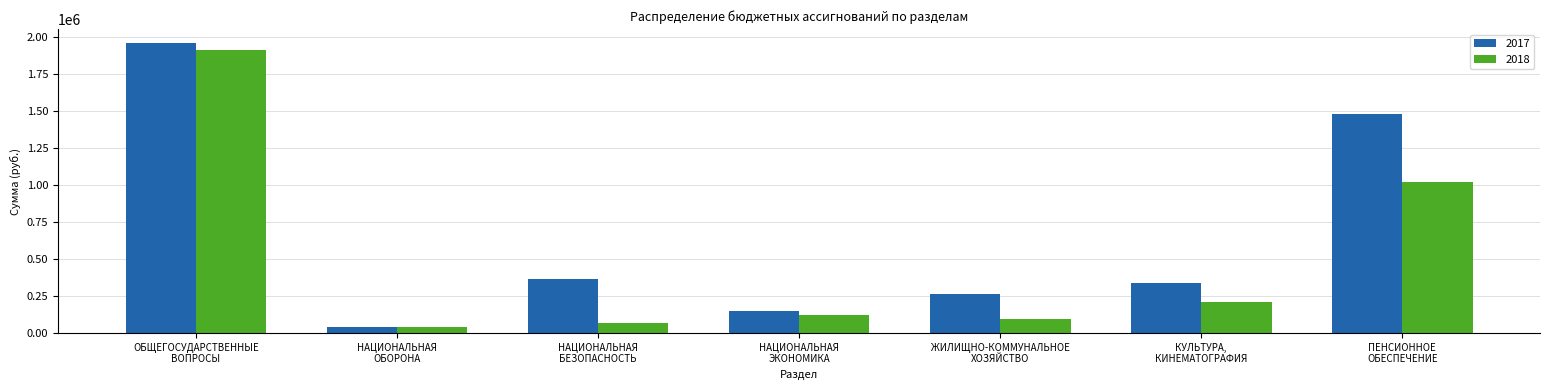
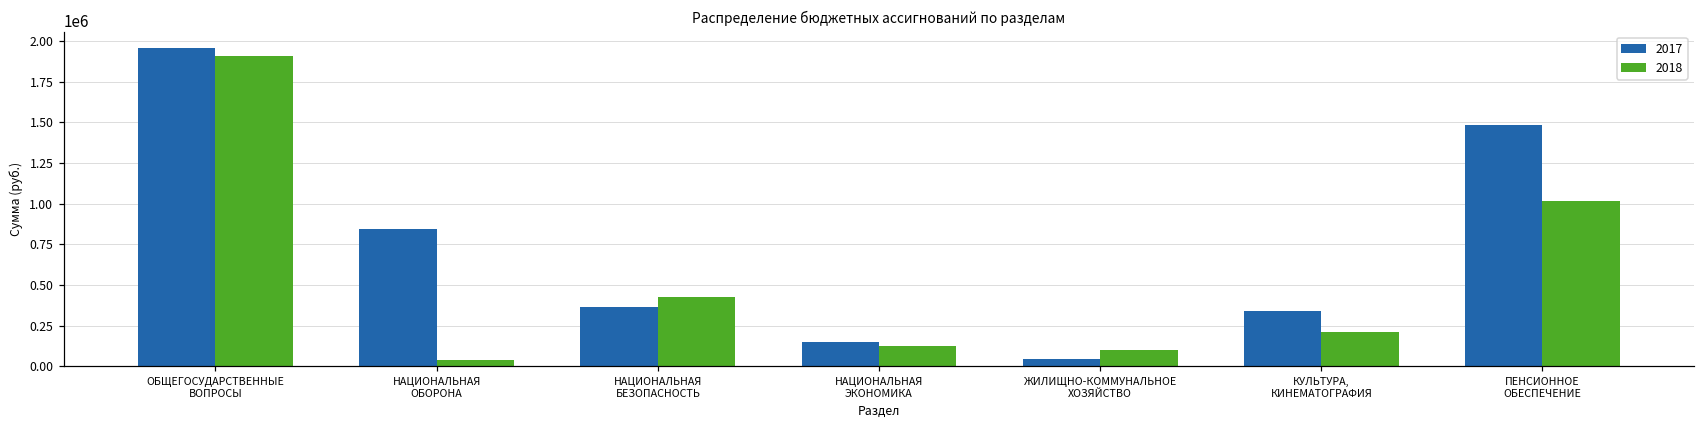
  {
    "2017": {
      "ОБЩЕГОСУДАРСТВЕННЫЕ ВОПРОСЫ": 1960000,
-     "НАЦИОНАЛЬНАЯ ОБОРОНА": 40000,
+     "НАЦИОНАЛЬНАЯ ОБОРОНА": 850000,
      "НАЦИОНАЛЬНАЯ БЕЗОПАСНОСТЬ": 360000,
      "НАЦИОНАЛЬНАЯ ЭКОНОМИКА": 150000,
-     "ЖИЛИЩНО-КОММУНАЛЬНОЕ ХОЗЯЙСТВО": 270000,
+     "ЖИЛИЩНО-КОММУНАЛЬНОЕ ХОЗЯЙСТВО": 50000,
      "КУЛЬТУРА, КИНЕМАТОГРАФИЯ": 340000,
      "ПЕНСИОННОЕ ОБЕСПЕЧЕНИЕ": 1490000
    },
    "2018": {
      "ОБЩЕГОСУДАРСТВЕННЫЕ ВОПРОСЫ": 1910000,
      "НАЦИОНАЛЬНАЯ ОБОРОНА": 40000,
-     "НАЦИОНАЛЬНАЯ БЕЗОПАСНОСТЬ": 70000,
+     "НАЦИОНАЛЬНАЯ БЕЗОПАСНОСТЬ": 430000,
      "НАЦИОНАЛЬНАЯ ЭКОНОМИКА": 130000,
      "ЖИЛИЩНО-КОММУНАЛЬНОЕ ХОЗЯЙСТВО": 100000,
      "КУЛЬТУРА, КИНЕМАТОГРАФИЯ": 210000,
      "ПЕНСИОННОЕ ОБЕСПЕЧЕНИЕ": 1020000
    }
  }
